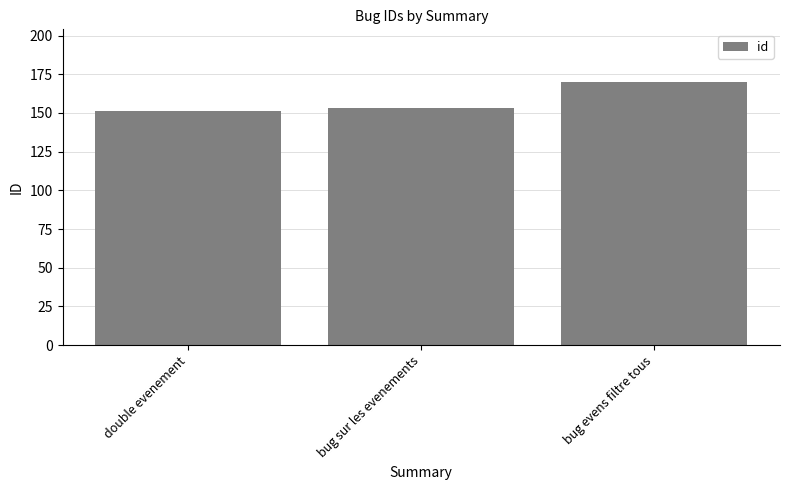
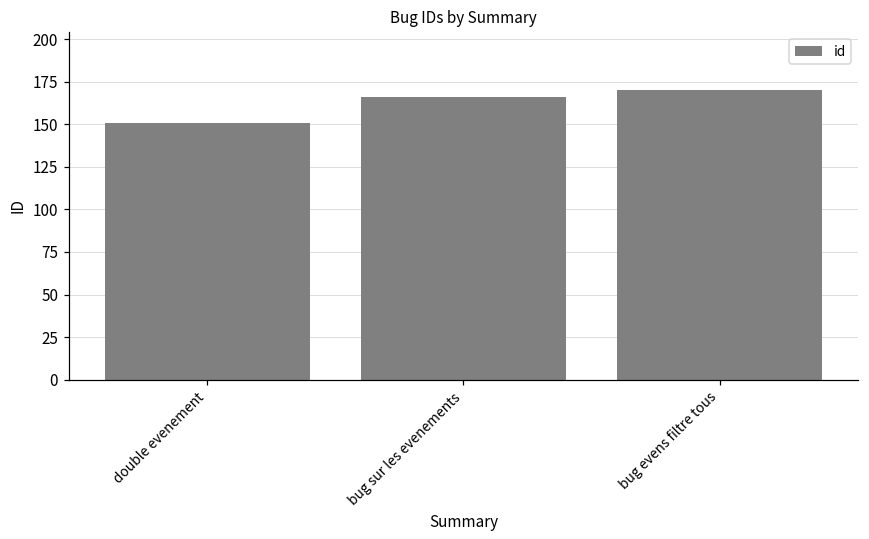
  {
    "double evenement": 151,
-   "bug sur les evenements": 153,
+   "bug sur les evenements": 166,
    "bug evens filtre tous": 170
  }
